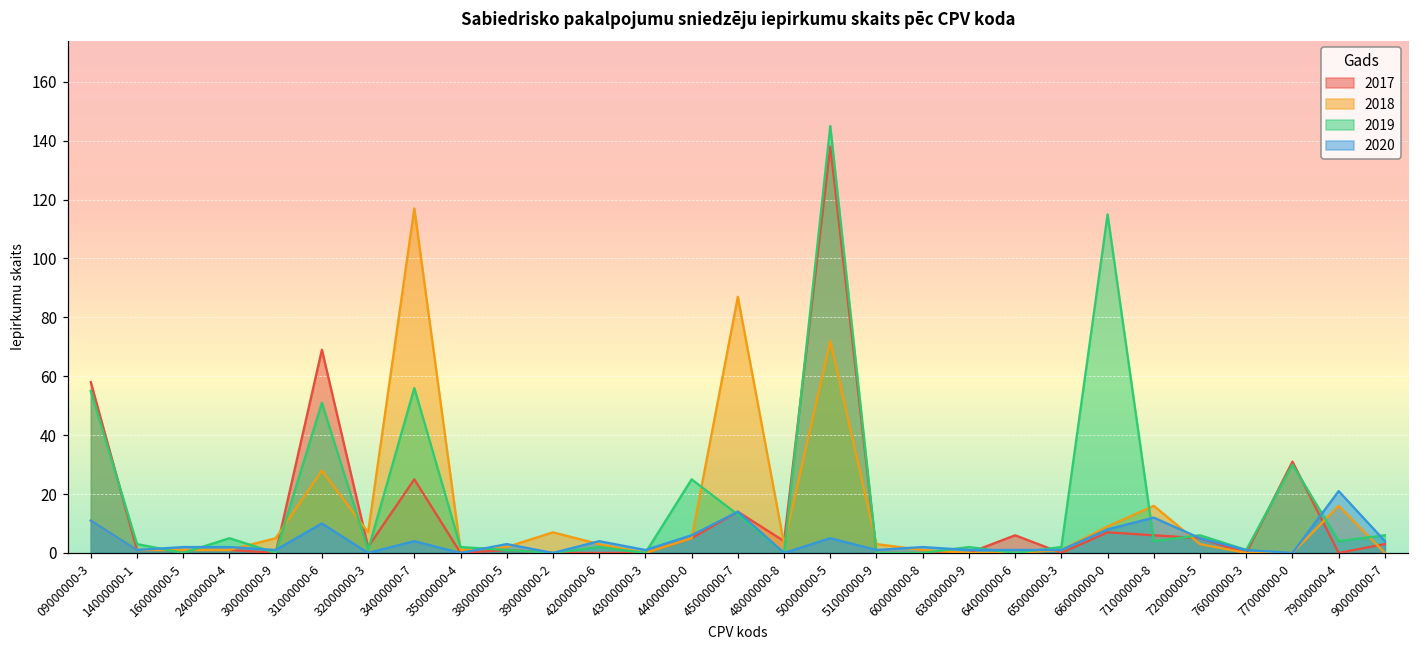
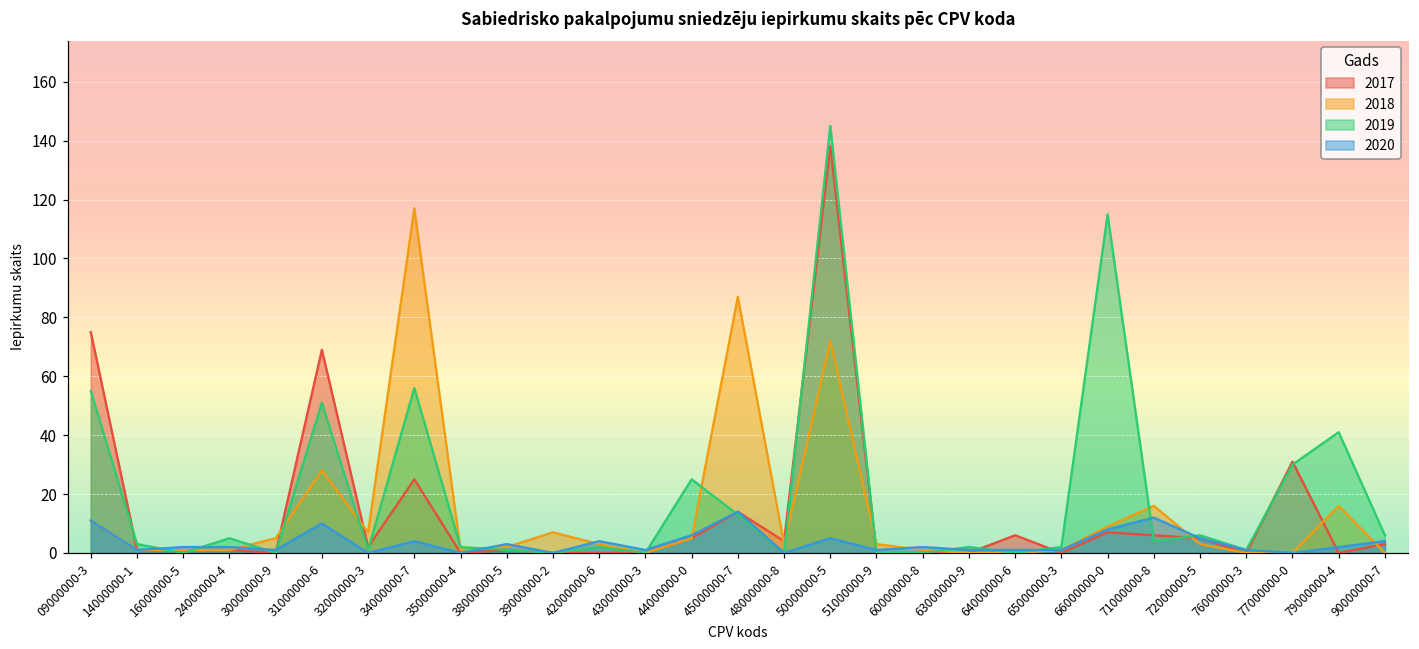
  {
    "2017": {
-     "09000000-3": 58,
+     "09000000-3": 75,
      "31000000-6": 69,
      "32000000-3": 2,
      "34000000-7": 25,
      "42000000-6": 0,
      "48000000-8": 4,
      "50000000-5": 138,
      "64000000-6": 6,
      "65000000-3": 0,
      "66000000-0": 7,
      "71000000-8": 6,
      "77000000-0": 31,
      "79000000-4": 0,
      "90000000-7": 3
    },
    "2018": {
      "30000000-9": 5,
      "31000000-6": 28,
      "32000000-3": 7,
      "34000000-7": 117,
      "35000000-4": 1,
      "38000000-5": 2,
      "39000000-2": 7,
      "42000000-6": 3,
      "45000000-7": 87,
      "48000000-8": 3,
      "50000000-5": 72,
      "51000000-9": 3,
      "60000000-8": 1,
      "66000000-0": 9,
      "71000000-8": 16,
      "72000000-5": 3,
      "79000000-4": 16,
      "90000000-7": 0
    },
    "2019": {
      "09000000-3": 55,
      "14000000-1": 3,
      "16000000-5": 0,
      "24000000-4": 5,
      "31000000-6": 51,
      "32000000-3": 1,
      "34000000-7": 56,
      "35000000-4": 2,
      "42000000-6": 2,
      "44000000-0": 25,
      "45000000-7": 13,
      "50000000-5": 145,
      "63000000-9": 2,
      "65000000-3": 2,
      "66000000-0": 115,
      "71000000-8": 4,
      "72000000-5": 6,
      "77000000-0": 30,
-     "79000000-4": 4,
+     "79000000-4": 41,
      "90000000-7": 6
    },
    "2020": {
      "16000000-5": 2,
      "24000000-4": 2,
      "30000000-9": 1,
      "31000000-6": 10,
      "32000000-3": 0,
      "34000000-7": 4,
      "38000000-5": 3,
      "42000000-6": 4,
      "43000000-3": 1,
      "44000000-0": 6,
      "50000000-5": 5,
      "51000000-9": 1,
      "60000000-8": 2,
      "63000000-9": 1,
      "64000000-6": 1,
      "66000000-0": 8,
      "71000000-8": 12,
-     "79000000-4": 21,
+     "79000000-4": 2,
      "90000000-7": 4
    }
  }
